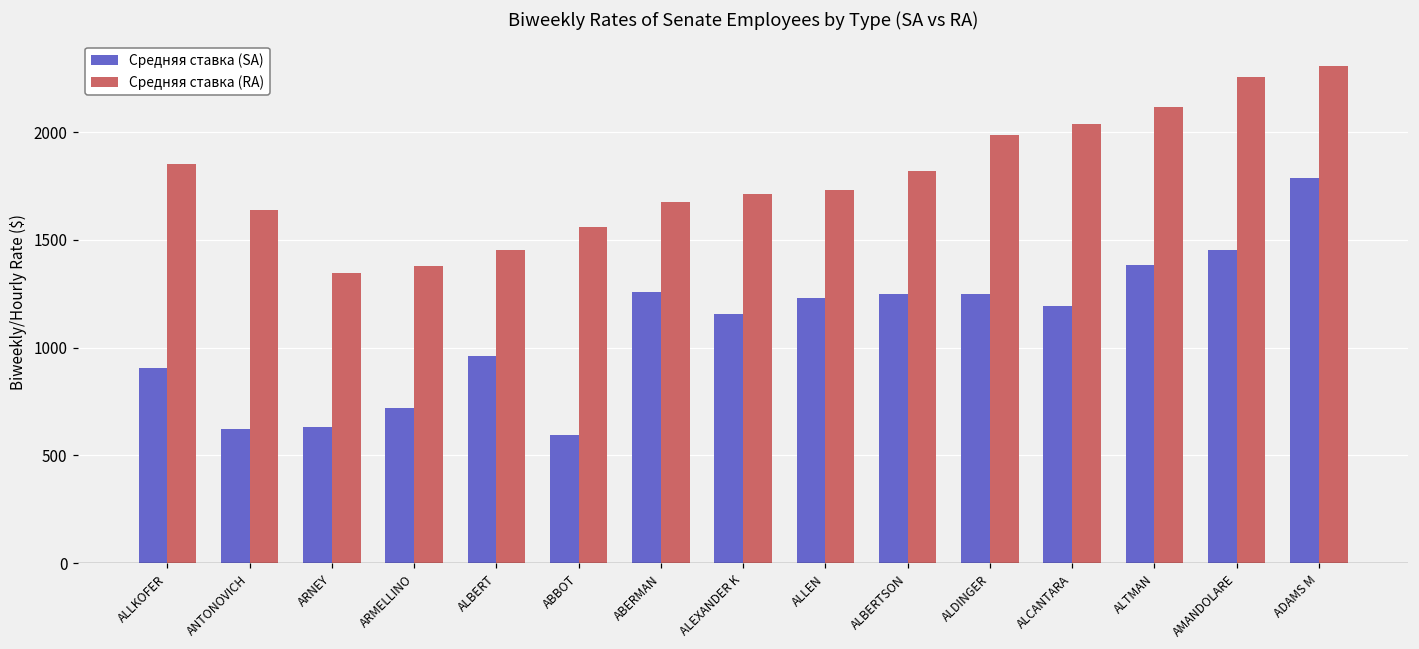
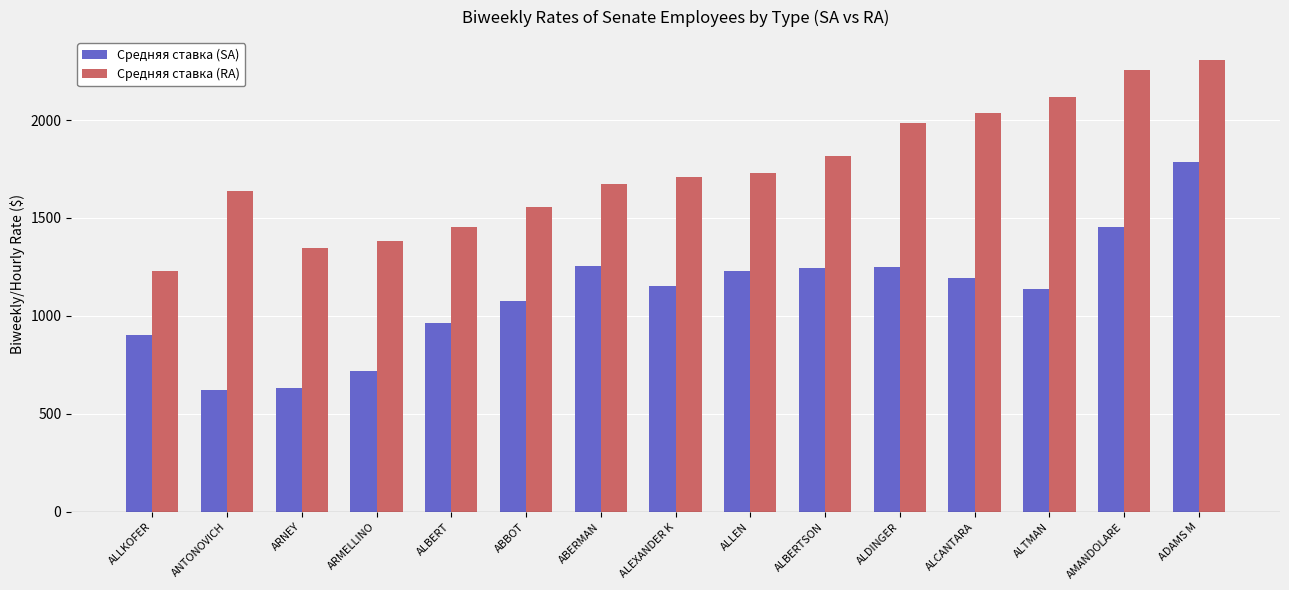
  {
    "Средняя ставка (SA)": {
      "ALLKOFER": 900,
      "ANTONOVICH": 620,
      "ARNEY": 630,
      "ARMELLINO": 720,
      "ALBERT": 960,
-     "ABBOT": 600,
+     "ABBOT": 1080,
      "ABERMAN": 1260,
      "ALEXANDER K": 1150,
      "ALLEN": 1230,
      "ALBERTSON": 1250,
      "ALDINGER": 1250,
      "ALCANTARA": 1190,
-     "ALTMAN": 1380,
+     "ALTMAN": 1140,
      "AMANDOLARE": 1450,
      "ADAMS M": 1790
    },
    "Средняя ставка (RA)": {
-     "ALLKOFER": 1850,
+     "ALLKOFER": 1230,
      "ANTONOVICH": 1640,
      "ARNEY": 1350,
      "ARMELLINO": 1380,
      "ALBERT": 1450,
      "ABBOT": 1560,
      "ABERMAN": 1670,
      "ALEXANDER K": 1710,
      "ALLEN": 1730,
      "ALBERTSON": 1820,
      "ALDINGER": 1990,
      "ALCANTARA": 2040,
      "ALTMAN": 2120,
      "AMANDOLARE": 2250,
      "ADAMS M": 2310
    }
  }
